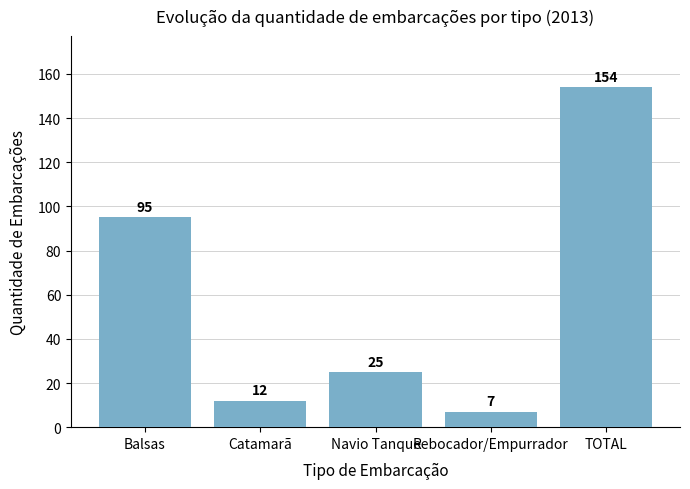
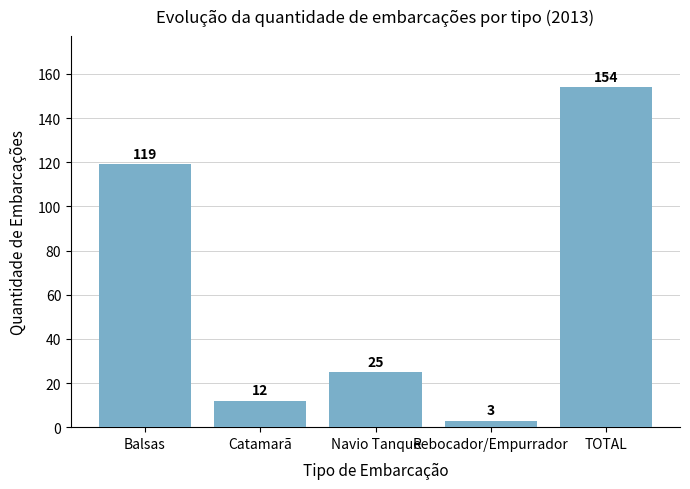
  {
-   "Balsas": 95,
+   "Balsas": 119,
    "Catamarã": 12,
    "Navio Tanque": 25,
-   "Rebocador/Empurrador": 7,
+   "Rebocador/Empurrador": 3,
    "TOTAL": 154
  }
